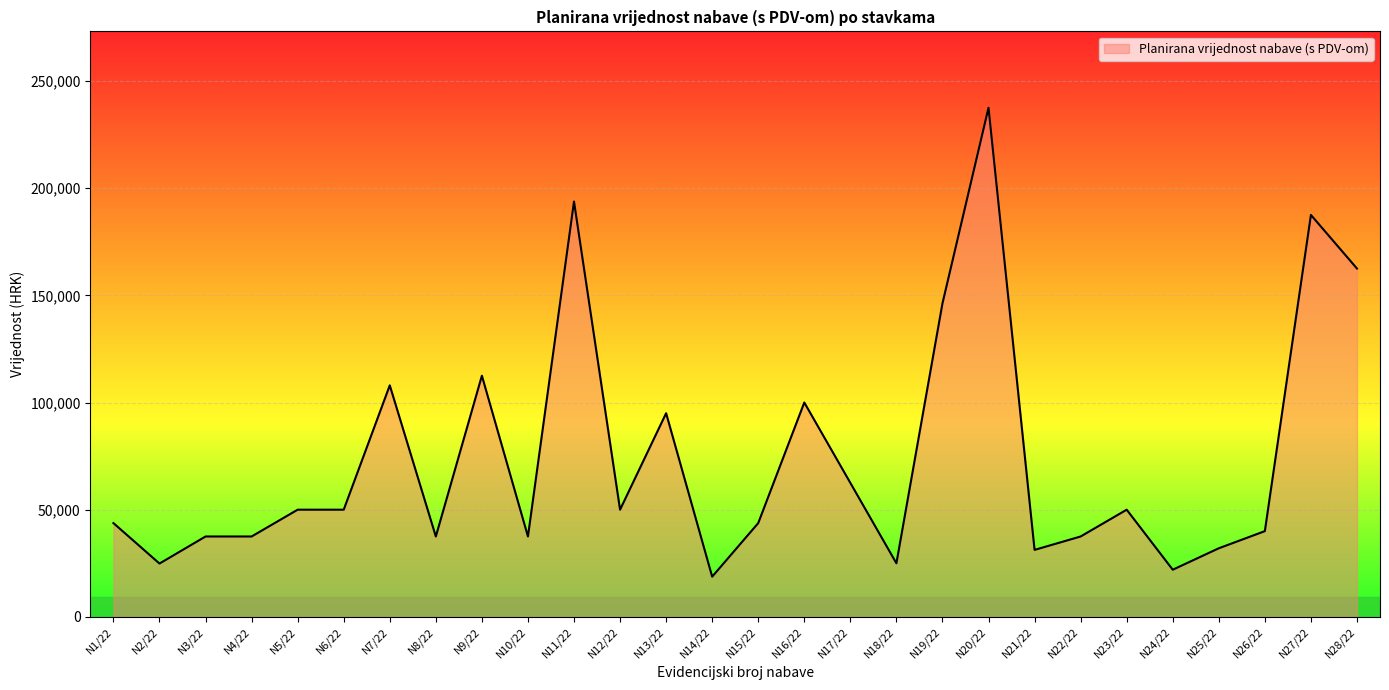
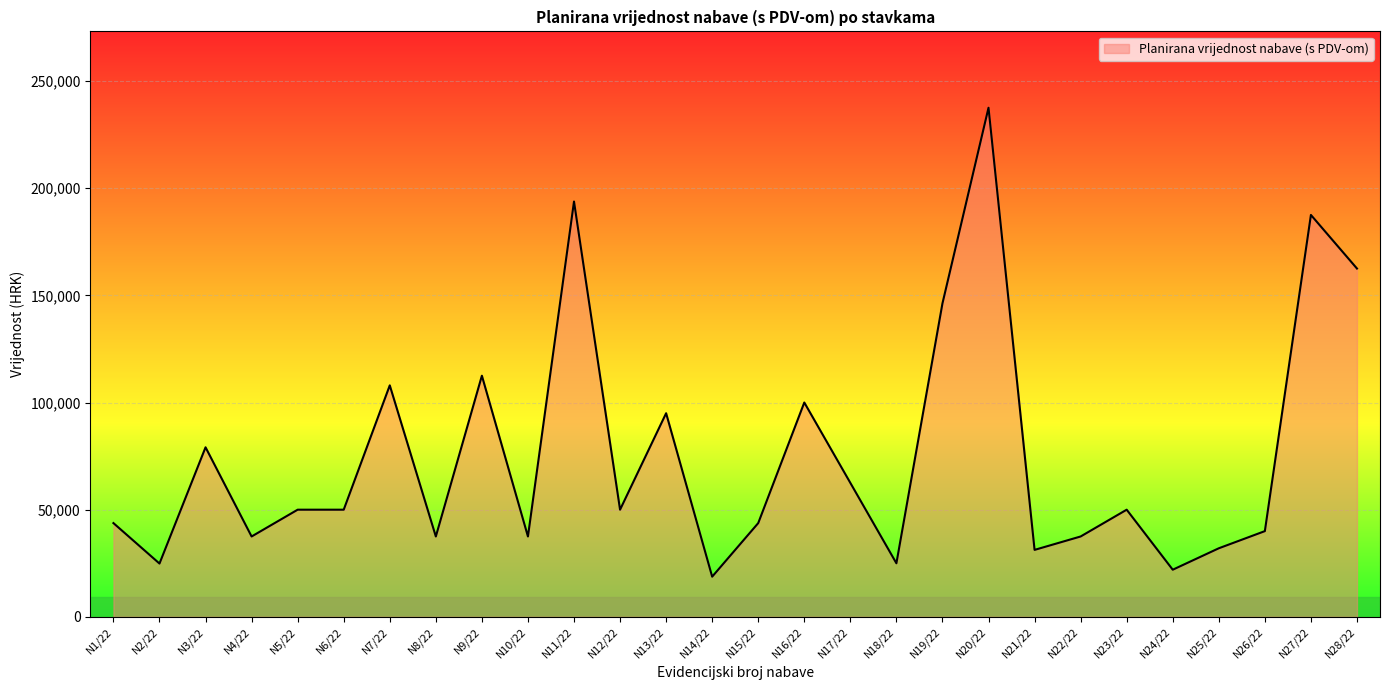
  {
    "N1/22": "44,000",
    "N2/22": "25,000",
-   "N3/22": "38,000",
+   "N3/22": "79,000",
    "N4/22": "38,000",
    "N5/22": "50,000",
    "N6/22": "50,000",
    "N7/22": "108,000",
    "N8/22": "38,000",
    "N9/22": "113,000",
    "N10/22": "38,000",
    "N11/22": "194,000",
    "N12/22": "50,000",
    "N13/22": "95,000",
    "N14/22": "19,000",
    "N15/22": "44,000",
    "N16/22": "100,000",
    "N17/22": "63,000",
    "N18/22": "25,000",
    "N19/22": "146,000",
    "N20/22": "238,000",
    "N21/22": "31,000",
    "N22/22": "38,000",
    "N23/22": "50,000",
    "N24/22": "22,000",
    "N25/22": "32,000",
    "N26/22": "40,000",
    "N27/22": "188,000",
    "N28/22": "163,000"
  }
